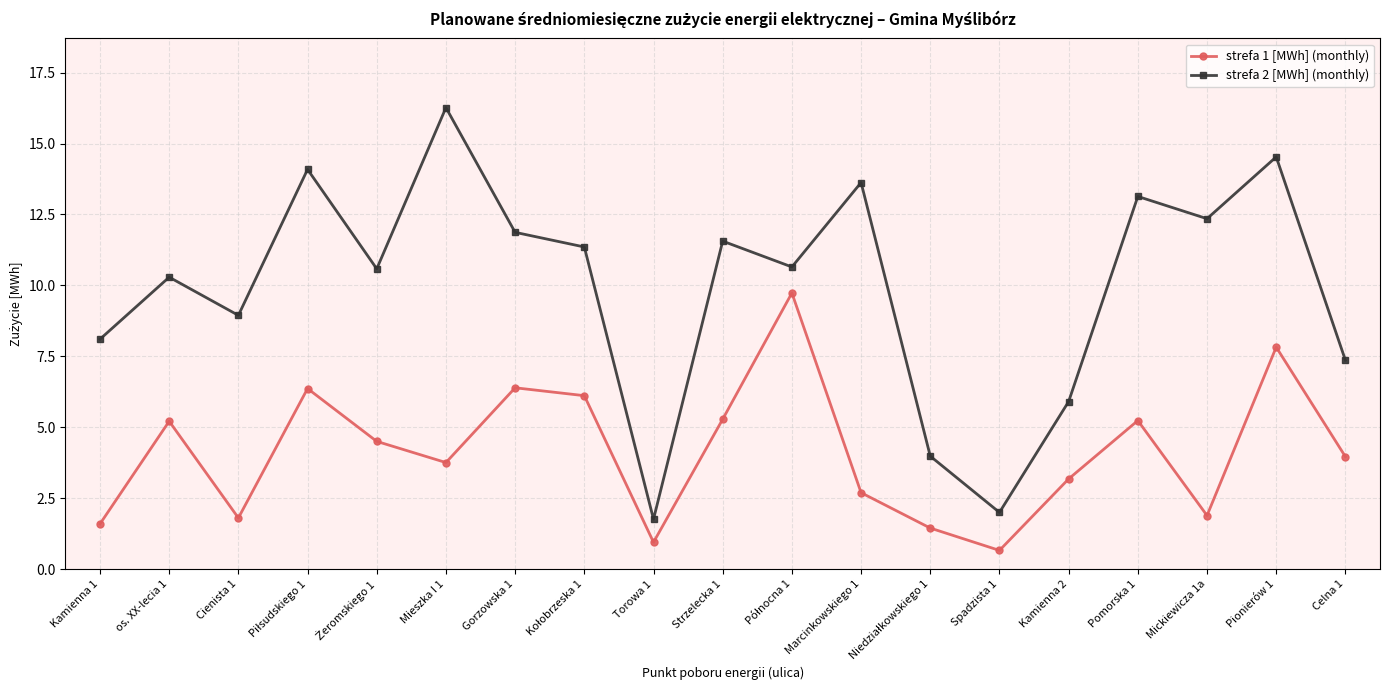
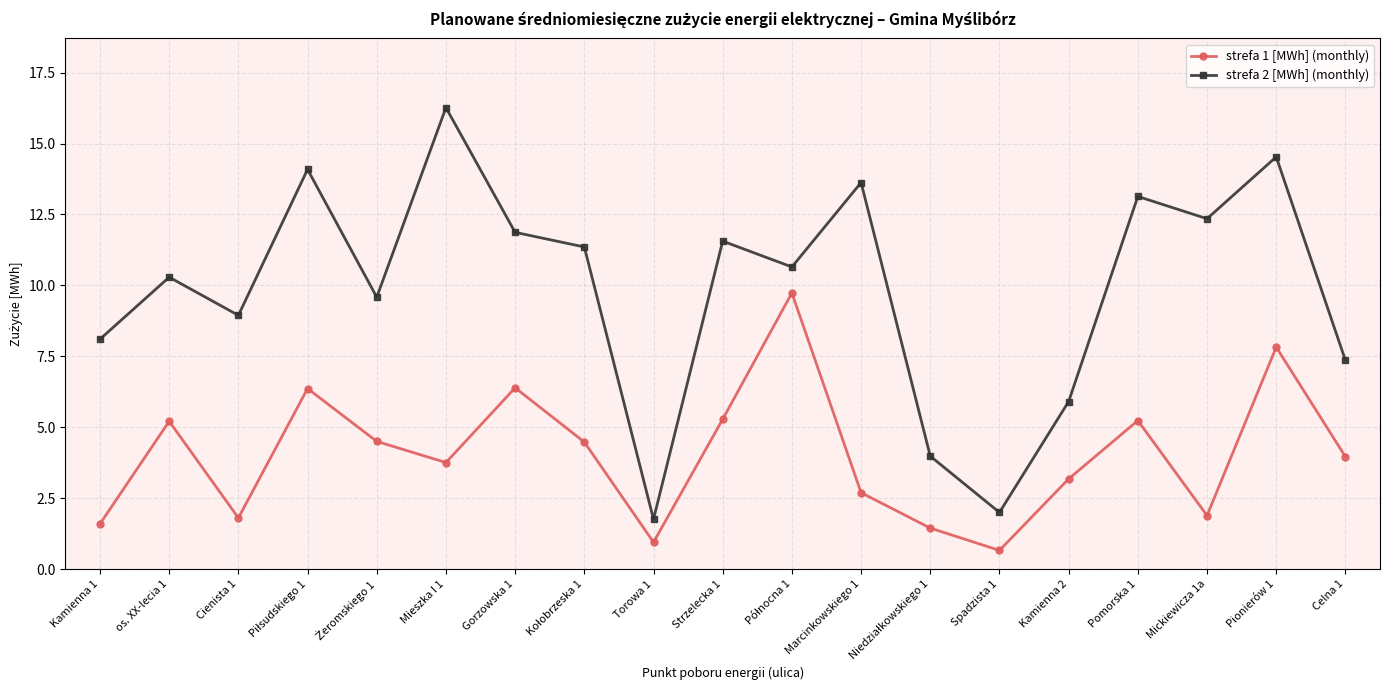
  {
    "strefa 1 [MWh] (monthly)": {
      "Kamienna 1": 1.6,
      "os. XX-lecia 1": 5.2,
      "Cienista 1": 1.8,
      "Piłsudskiego 1": 6.4,
      "Żeromskiego 1": 4.5,
      "Mieszka I 1": 3.8,
      "Gorzowska 1": 6.4,
-     "Kołobrzeska 1": 6.1,
+     "Kołobrzeska 1": 4.5,
      "Torowa 1": 0.9,
      "Strzelecka 1": 5.3,
      "Północna 1": 9.7,
      "Marcinkowskiego 1": 2.7,
      "Niedziałkowskiego 1": 1.4,
      "Spadzista 1": 0.7,
      "Kamienna 2": 3.2,
      "Pomorska 1": 5.2,
      "Mickiewicza 1a": 1.9,
      "Pionierów 1": 7.8,
      "Celna 1": 4.0
    },
    "strefa 2 [MWh] (monthly)": {
      "Kamienna 1": 8.1,
      "os. XX-lecia 1": 10.3,
      "Cienista 1": 8.9,
      "Piłsudskiego 1": 14.1,
-     "Żeromskiego 1": 10.6,
+     "Żeromskiego 1": 9.6,
      "Mieszka I 1": 16.3,
      "Gorzowska 1": 11.9,
      "Kołobrzeska 1": 11.4,
      "Torowa 1": 1.8,
      "Strzelecka 1": 11.6,
      "Północna 1": 10.7,
      "Marcinkowskiego 1": 13.6,
      "Niedziałkowskiego 1": 4.0,
      "Spadzista 1": 2.0,
      "Kamienna 2": 5.9,
      "Pomorska 1": 13.1,
      "Mickiewicza 1a": 12.4,
      "Pionierów 1": 14.5,
      "Celna 1": 7.4
    }
  }
